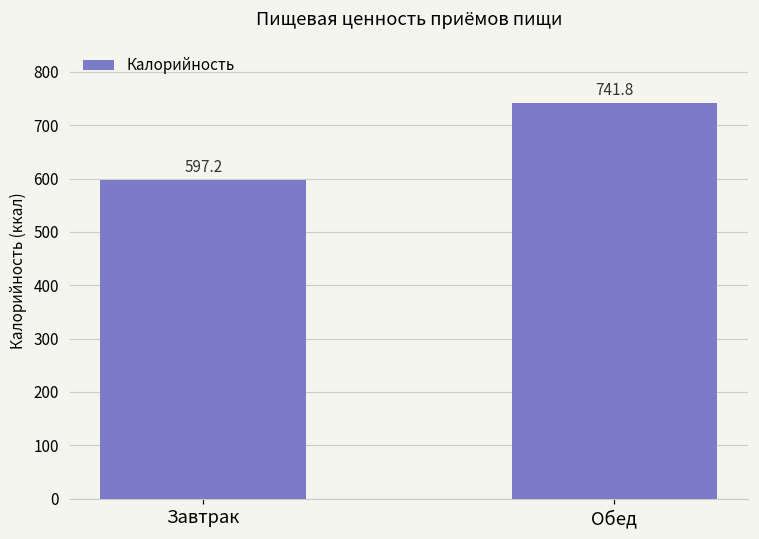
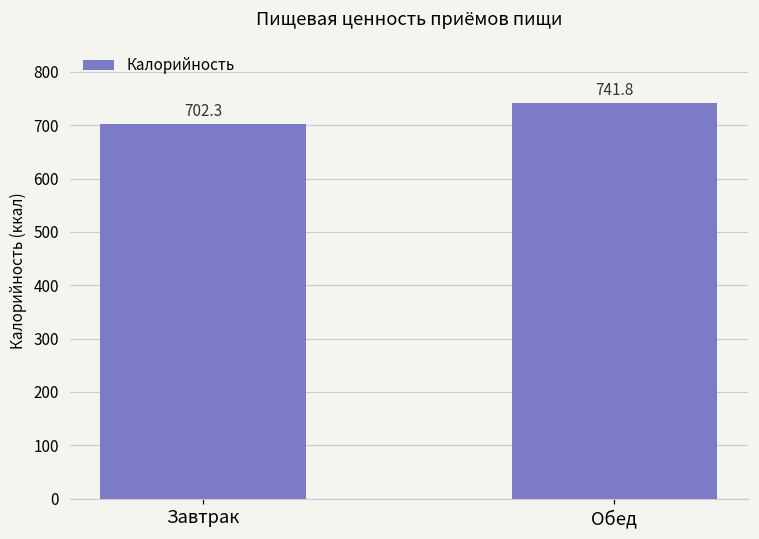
  {
-   "Завтрак": 597.2,
+   "Завтрак": 702.3,
    "Обед": 741.8
  }
